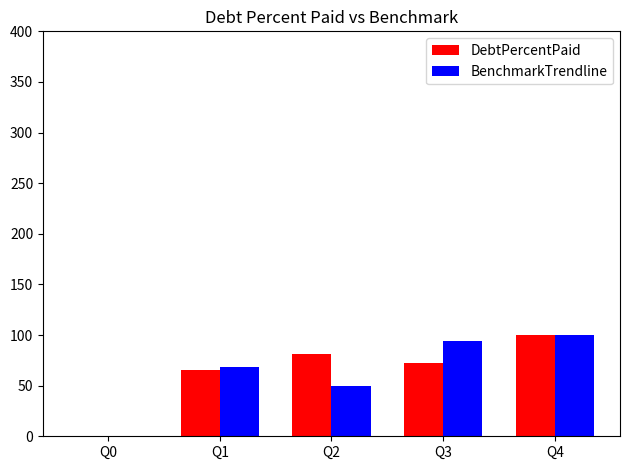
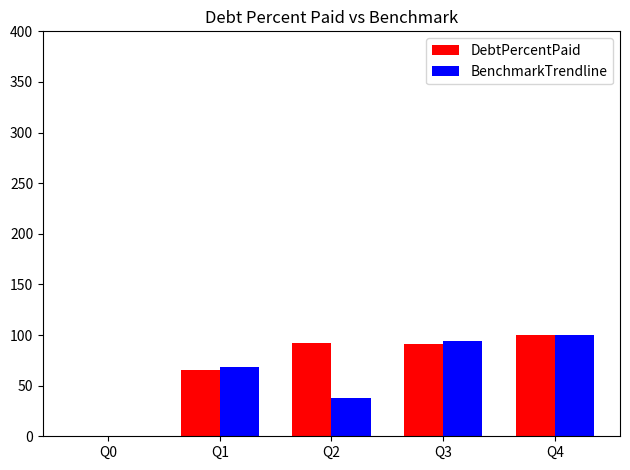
  {
    "DebtPercentPaid": {
      "Q0": 0,
      "Q1": 66,
-     "Q2": 81,
-     "Q3": 72,
+     "Q2": 92,
+     "Q3": 91,
      "Q4": 100
    },
    "BenchmarkTrendline": {
      "Q0": 0,
      "Q1": 68,
-     "Q2": 50,
+     "Q2": 38,
      "Q3": 94,
      "Q4": 100
    }
  }
